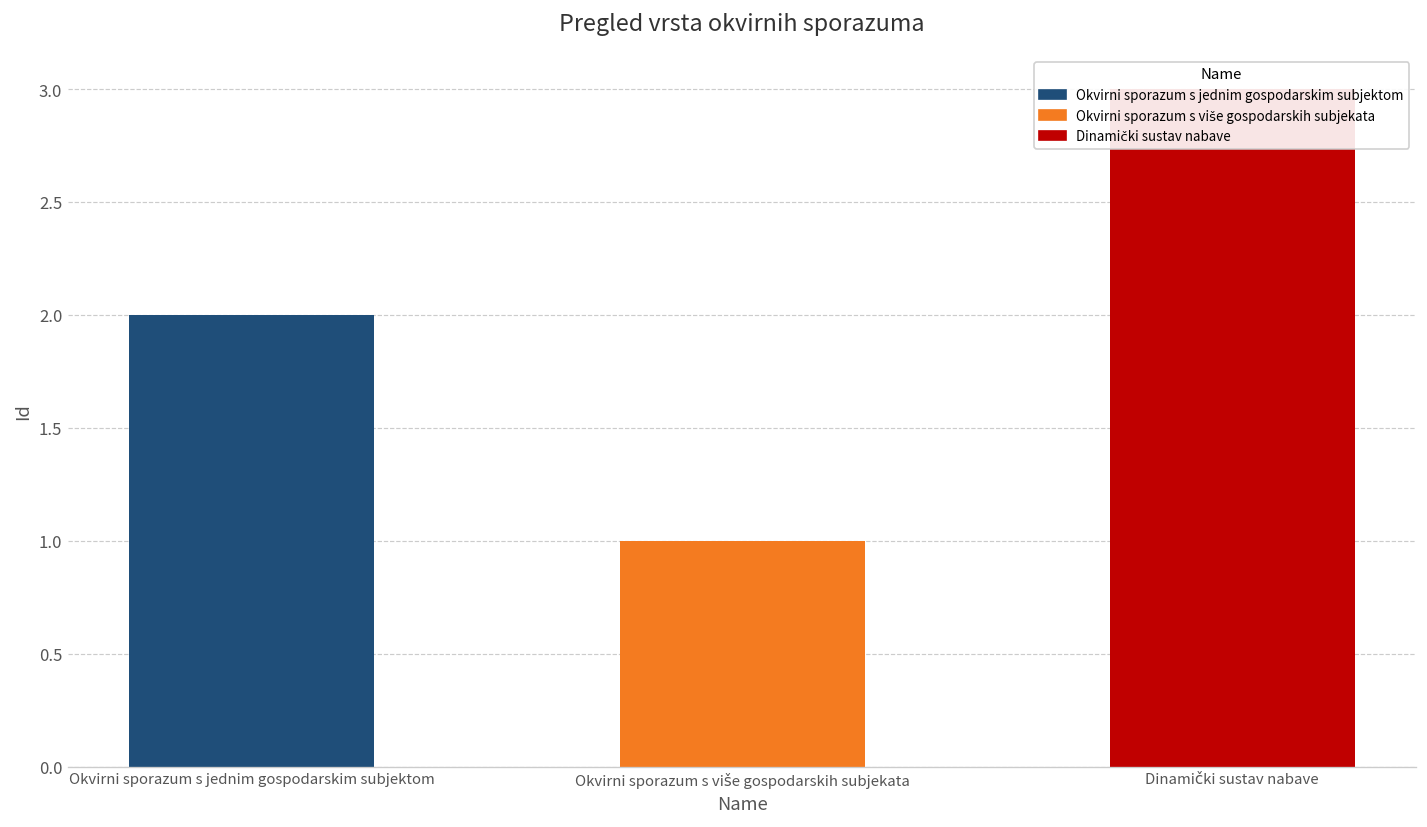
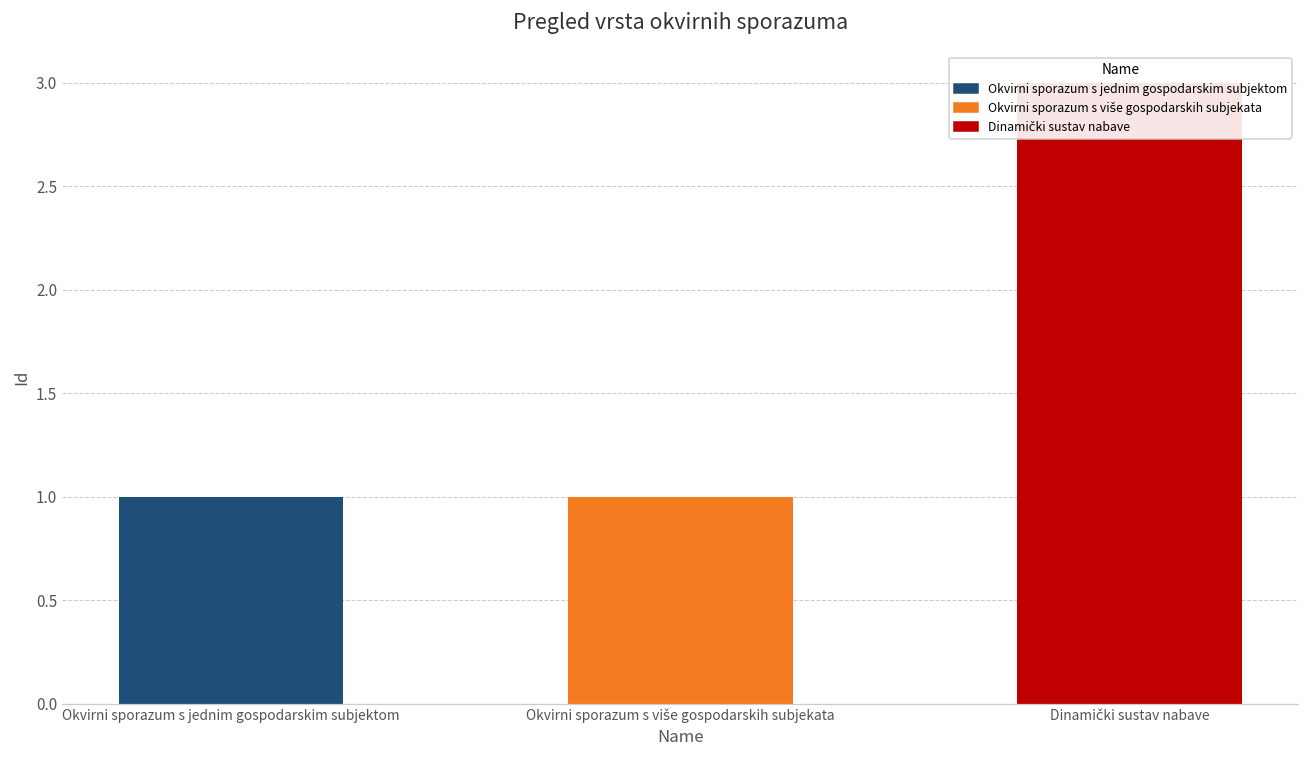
  {
-   "Okvirni sporazum s jednim gospodarskim subjektom": 2,
+   "Okvirni sporazum s jednim gospodarskim subjektom": 1,
    "Okvirni sporazum s više gospodarskih subjekata": 1
  }
